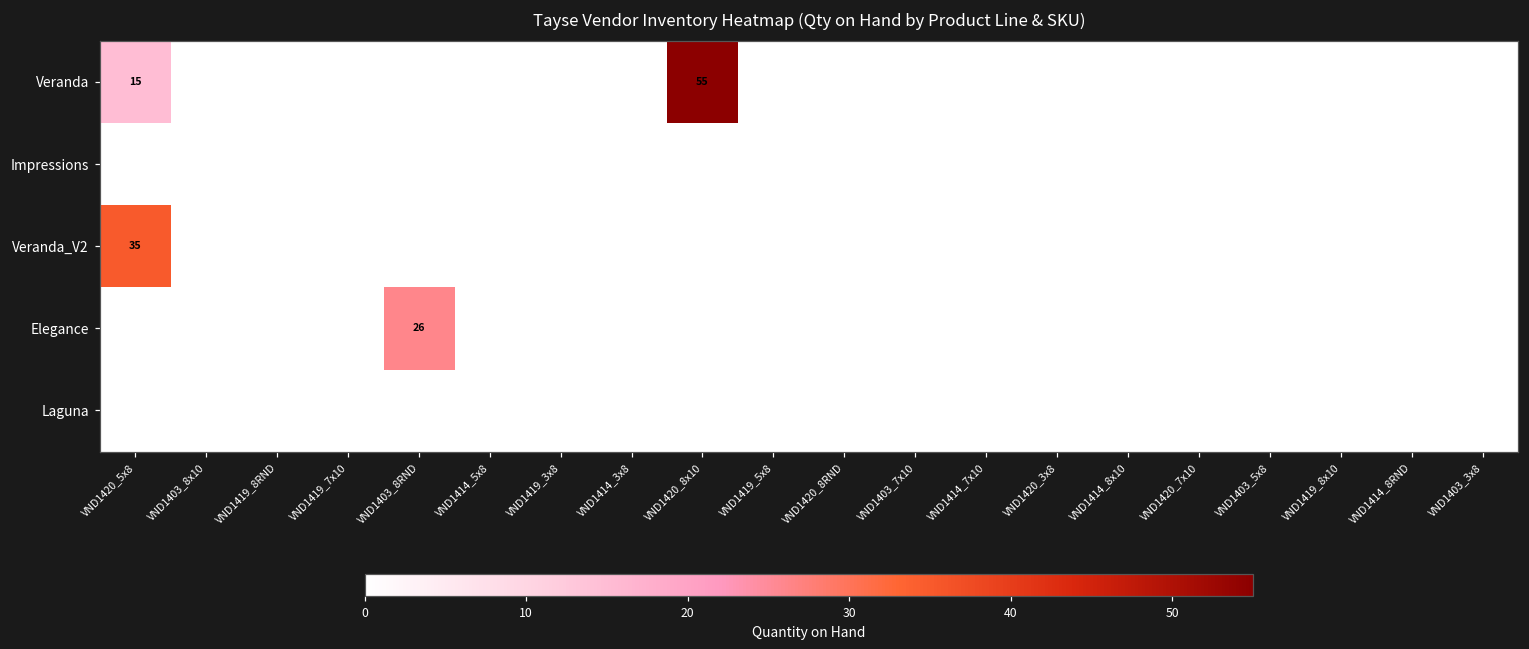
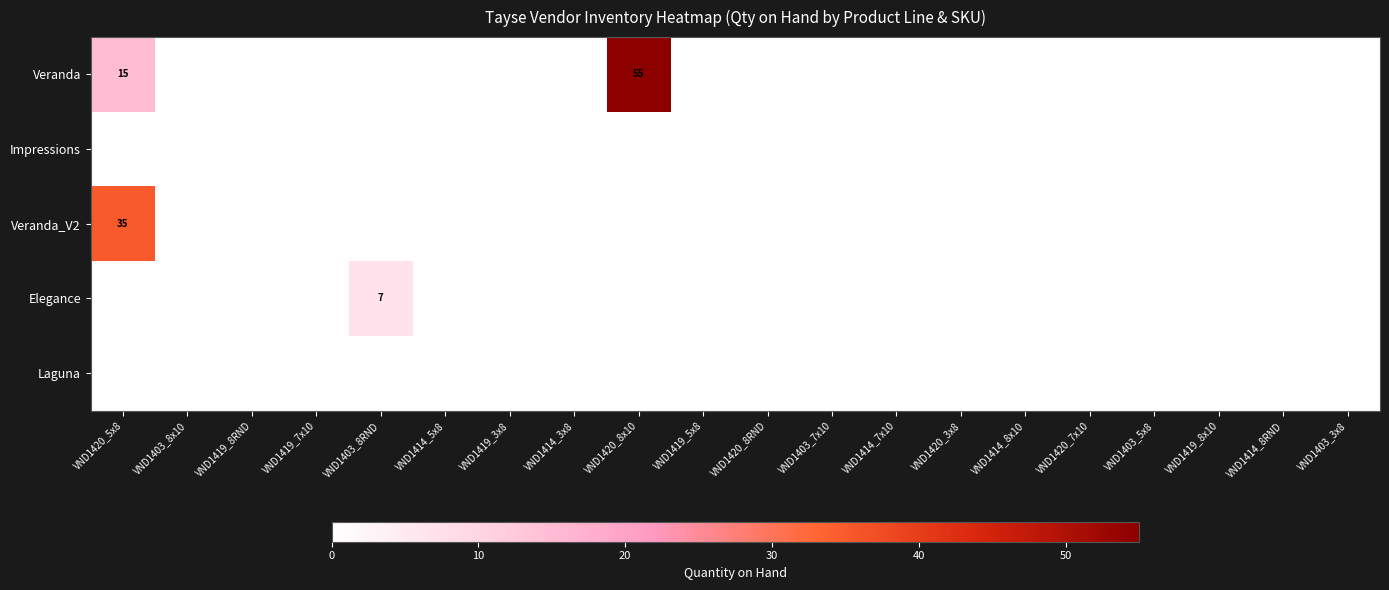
  {
    "Veranda": {
      "VND1420_5x8": 15,
      "VND1420_8x10": 55
    },
    "Veranda_V2": {
      "VND1420_5x8": 35
    },
    "Elegance": {
-     "VND1403_8RND": 26
+     "VND1403_8RND": 7
    }
  }
